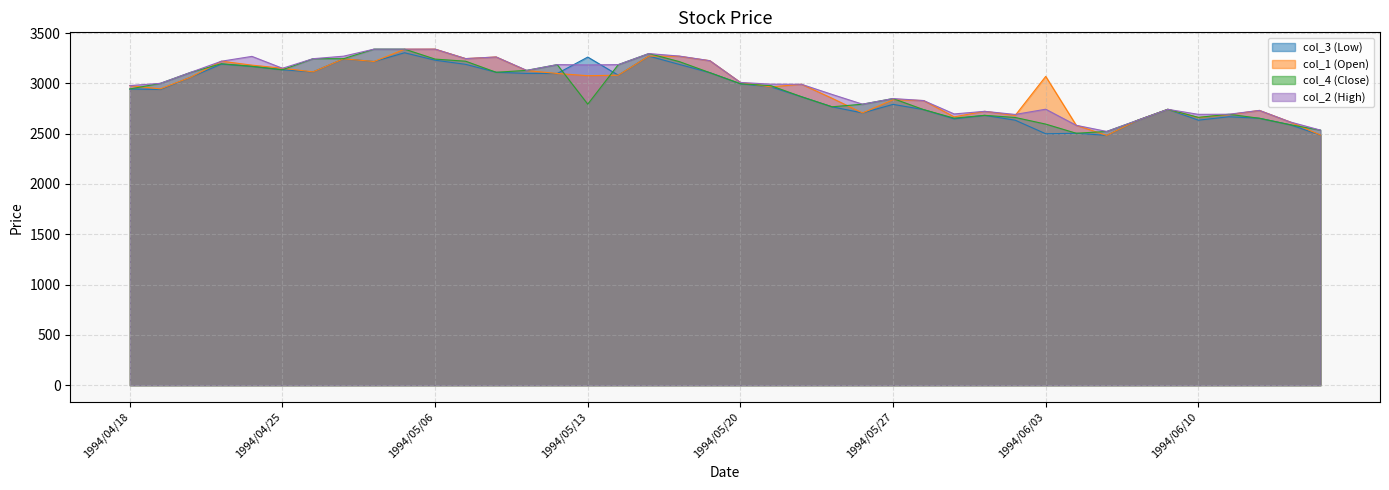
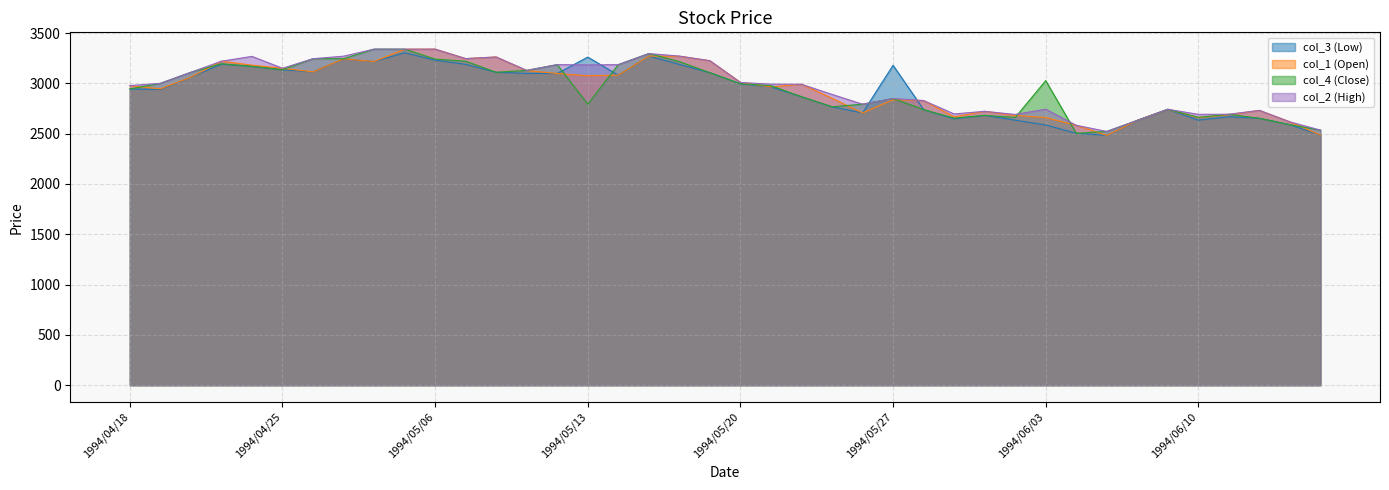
  {
    "col_3 (Low)": {
      "1994/05/13": 3260,
-     "1994/05/27": 2790,
-     "1994/06/03": 2500,
+     "1994/05/27": 3180,
+     "1994/06/03": 2590,
      "1994/06/10": 2630
    },
    "col_1 (Open)": {
      "1994/05/13": 3080,
-     "1994/06/03": 3070
+     "1994/06/03": 2660
    },
    "col_4 (Close)": {
      "1994/05/13": 2790,
-     "1994/06/03": 2600
+     "1994/06/03": 3030
    },
    "col_2 (High)": {
      "1994/05/13": 3180,
      "1994/06/03": 2740,
      "1994/06/10": 2690
    }
  }
